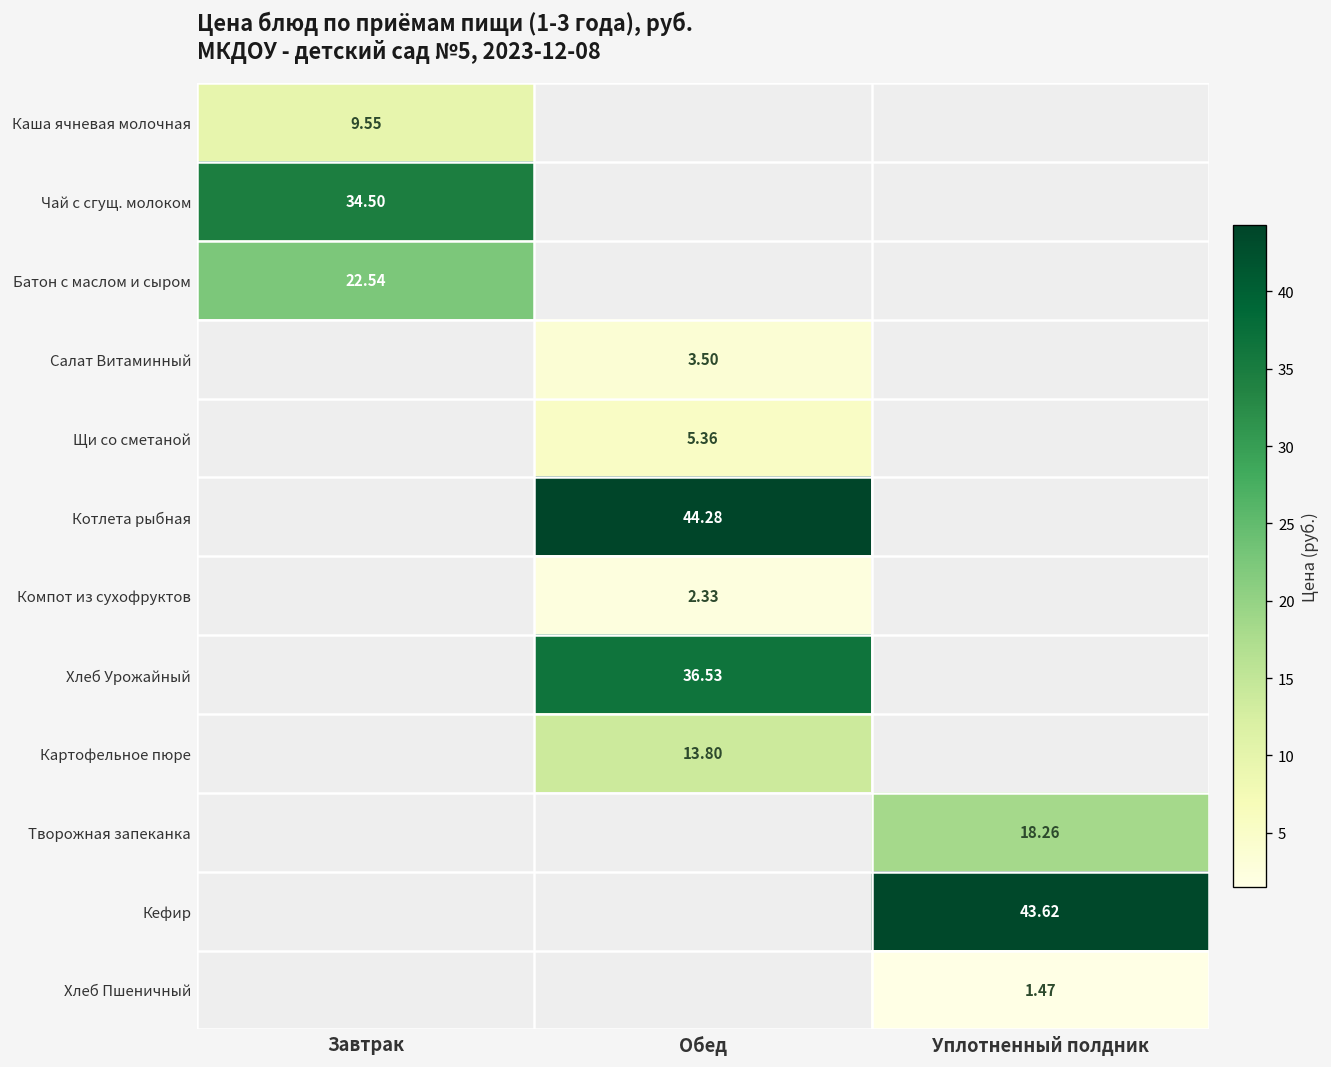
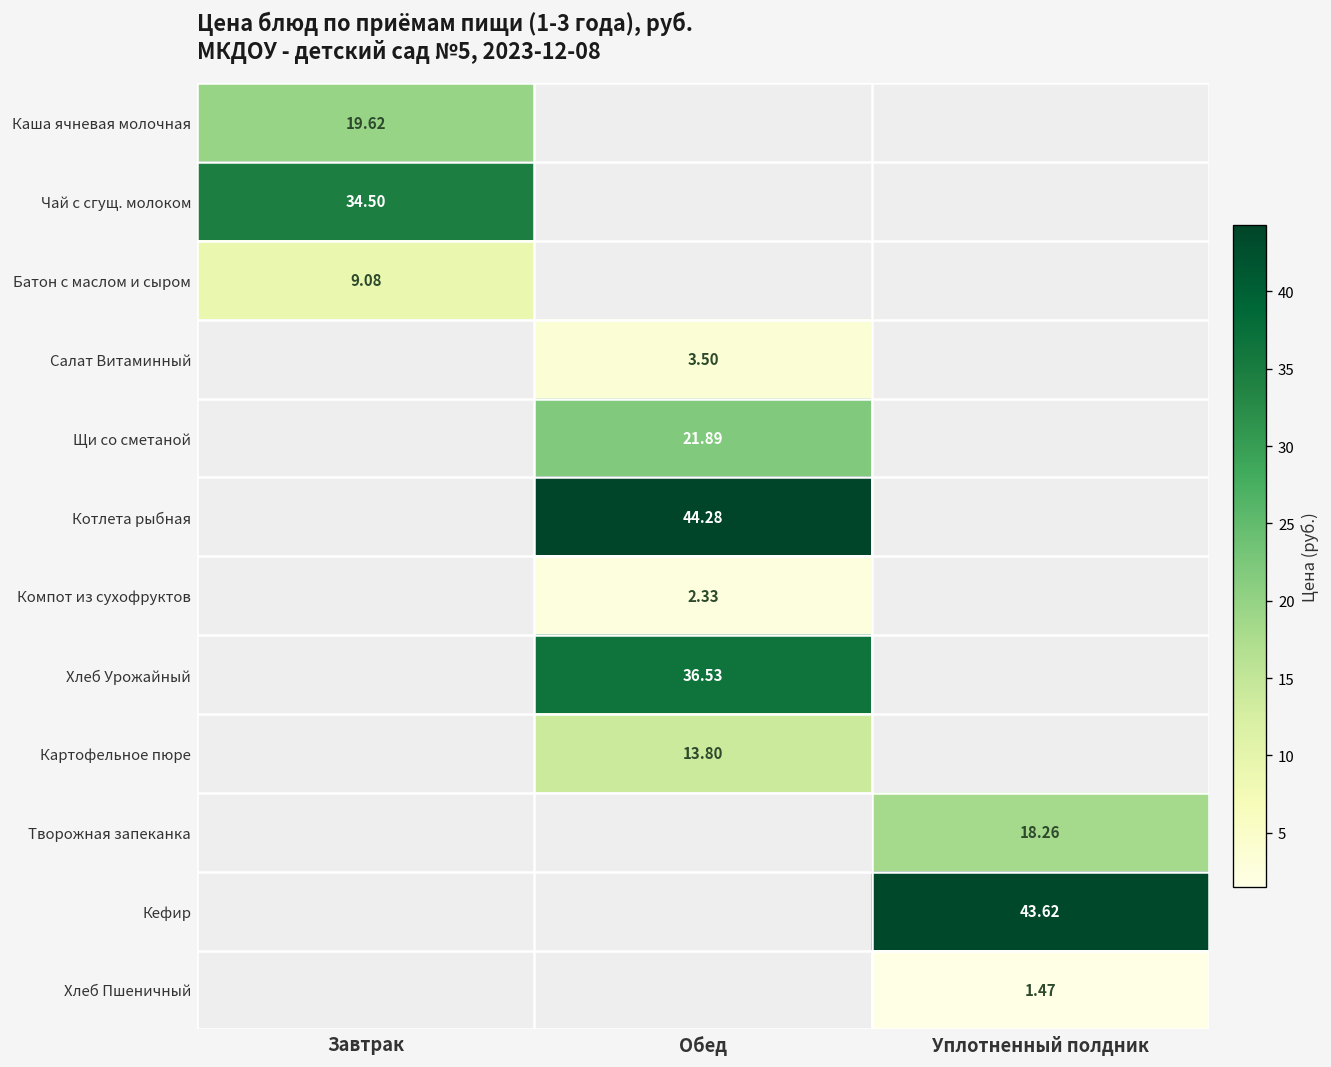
  {
    "Каша ячневая молочная": {
-     "Завтрак": 9.55
+     "Завтрак": 19.62
    },
    "Чай с сгущ. молоком": {
      "Завтрак": 34.50
    },
    "Батон с маслом и сыром": {
-     "Завтрак": 22.54
+     "Завтрак": 9.08
    },
    "Салат Витаминный": {
      "Обед": 3.50
    },
    "Щи со сметаной": {
-     "Обед": 5.36
+     "Обед": 21.89
    },
    "Котлета рыбная": {
      "Обед": 44.28
    },
    "Компот из сухофруктов": {
      "Обед": 2.33
    },
    "Хлеб Урожайный": {
      "Обед": 36.53
    },
    "Картофельное пюре": {
      "Обед": 13.80
    },
    "Творожная запеканка": {
      "Уплотненный полдник": 18.26
    },
    "Кефир": {
      "Уплотненный полдник": 43.62
    },
    "Хлеб Пшеничный": {
      "Уплотненный полдник": 1.47
    }
  }
